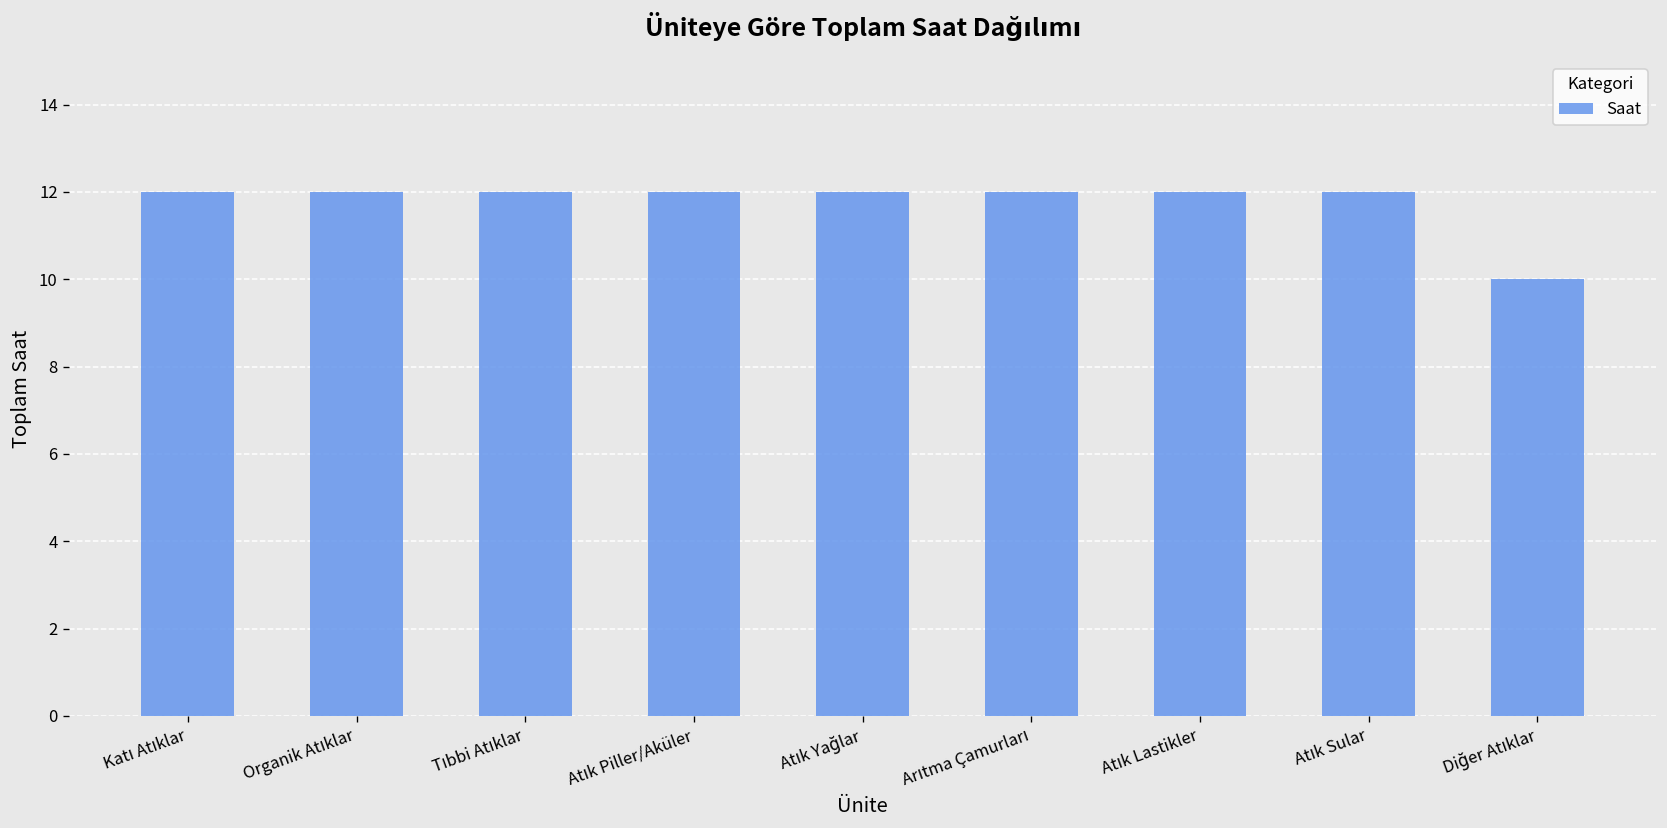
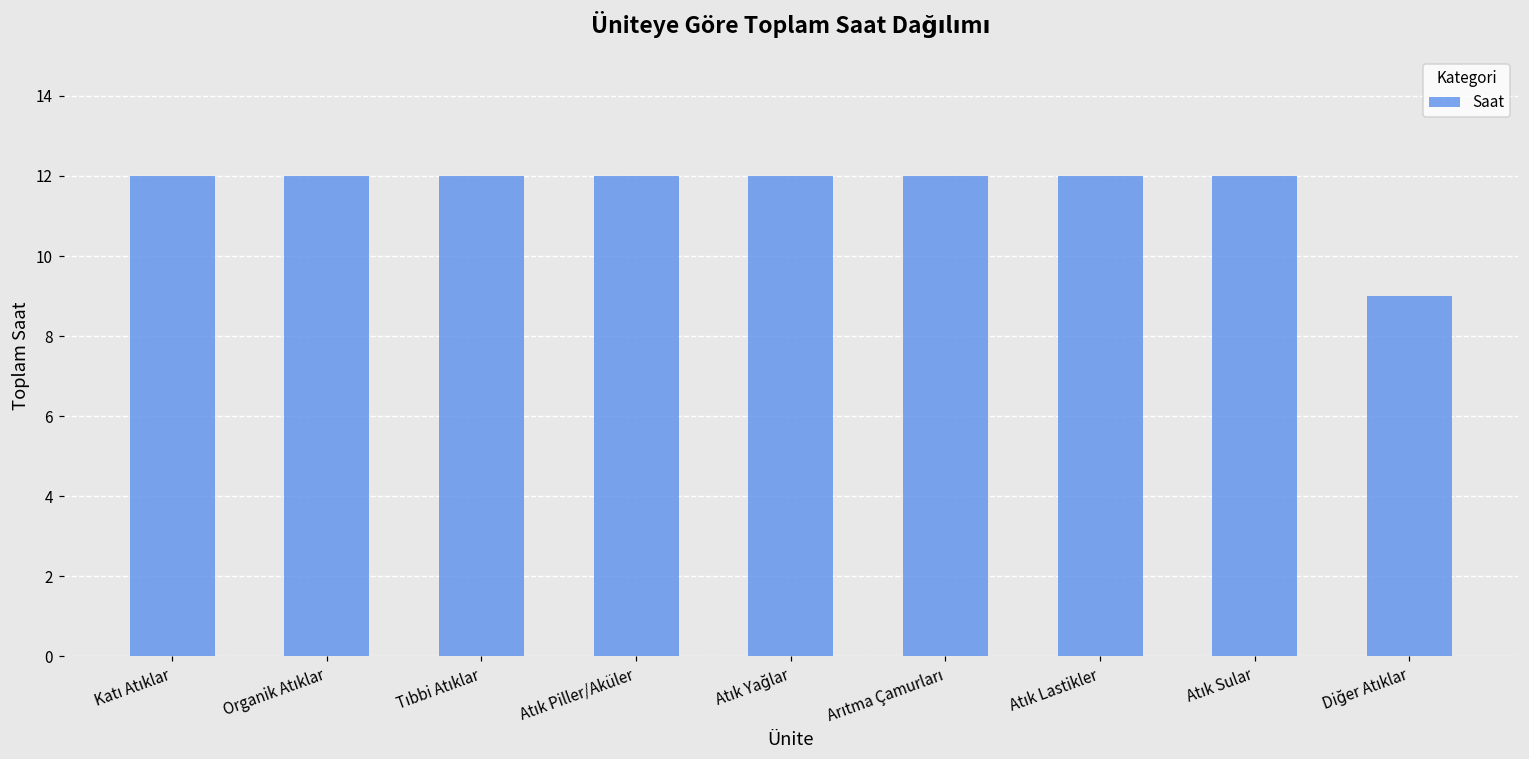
  {
    "Katı Atıklar": 12,
    "Organik Atıklar": 12,
    "Tıbbi Atıklar": 12,
    "Atık Piller/Aküler": 12,
    "Atık Yağlar": 12,
    "Arıtma Çamurları": 12,
    "Atık Lastikler": 12,
    "Atık Sular": 12,
-   "Diğer Atıklar": 10
+   "Diğer Atıklar": 9
  }
